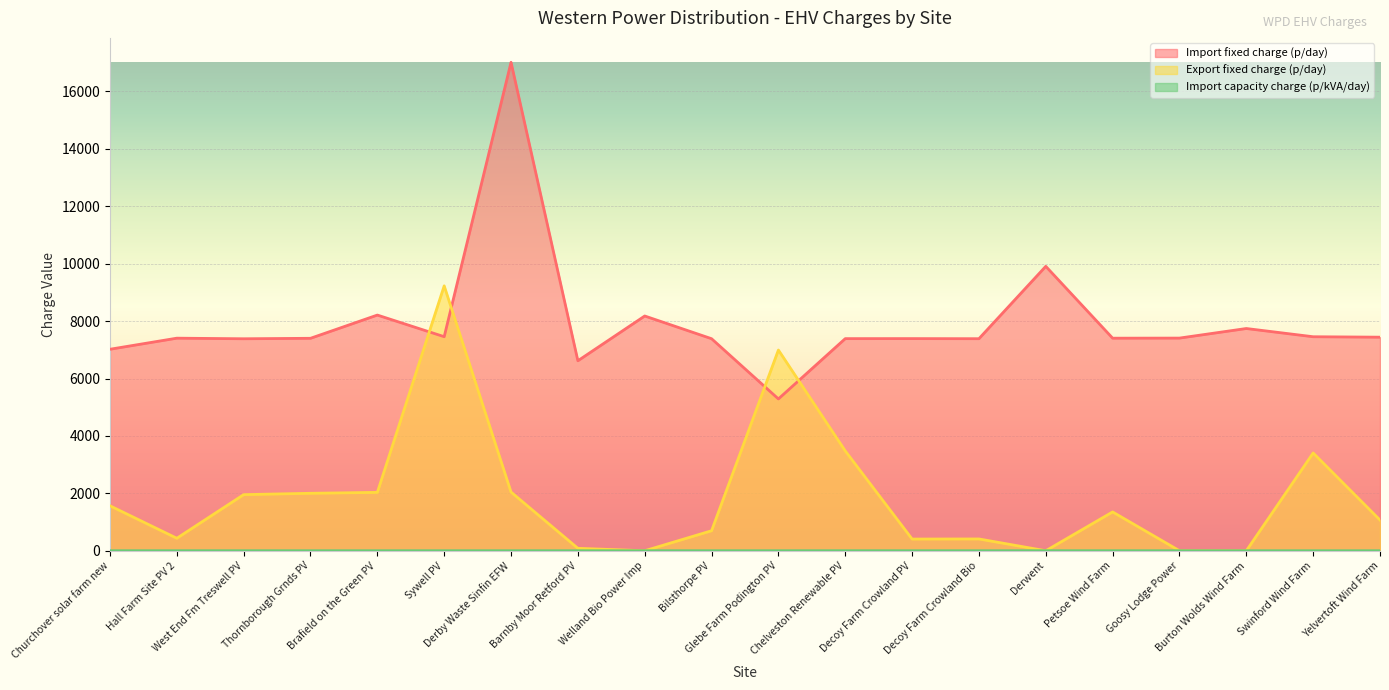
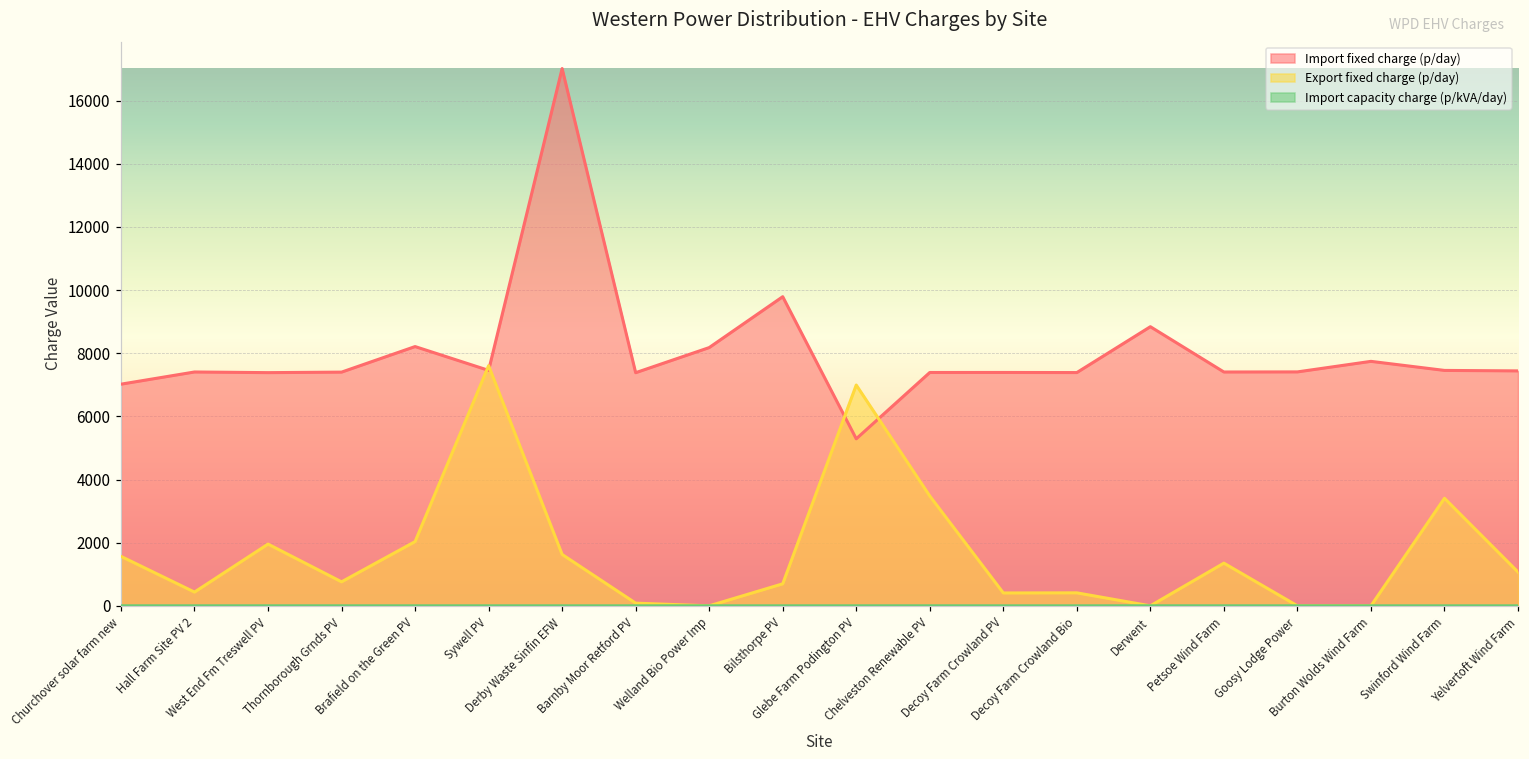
  {
    "Import fixed charge (p/day)": {
      "Churchover solar farm new": 7000,
      "Hall Farm Site PV 2": 7400,
      "West End Fm Treswell PV": 7400,
      "Thornborough Grnds PV": 7400,
      "Brafield on the Green PV": 8200,
      "Sywell PV": 7500,
      "Derby Waste Sinfin EFW": 17000,
-     "Barnby Moor Retford PV": 6600,
+     "Barnby Moor Retford PV": 7400,
      "Welland Bio Power Imp": 8200,
-     "Bilsthorpe PV": 7400,
+     "Bilsthorpe PV": 9800,
      "Glebe Farm Podington PV": 5300,
      "Chelveston Renewable PV": 7400,
      "Decoy Farm Crowland PV": 7400,
      "Decoy Farm Crowland Bio": 7400,
-     "Derwent": 9900,
+     "Derwent": 8800,
      "Petsoe Wind Farm": 7400,
      "Goosy Lodge Power": 7400,
      "Burton Wolds Wind Farm": 7700,
      "Swinford Wind Farm": 7500,
      "Yelvertoft Wind Farm": 7400
    },
    "Export fixed charge (p/day)": {
      "Churchover solar farm new": 1600,
      "Hall Farm Site PV 2": 400,
      "West End Fm Treswell PV": 2000,
-     "Thornborough Grnds PV": 2000,
+     "Thornborough Grnds PV": 800,
      "Brafield on the Green PV": 2000,
-     "Sywell PV": 9200,
-     "Derby Waste Sinfin EFW": 2000,
+     "Sywell PV": 7600,
+     "Derby Waste Sinfin EFW": 1600,
      "Bilsthorpe PV": 700,
      "Glebe Farm Podington PV": 7000,
      "Chelveston Renewable PV": 3500,
      "Decoy Farm Crowland PV": 400,
      "Decoy Farm Crowland Bio": 400,
      "Petsoe Wind Farm": 1400,
      "Swinford Wind Farm": 3400,
      "Yelvertoft Wind Farm": 1100
    },
    "Import capacity charge (p/kVA/day)": {
      "Churchover solar farm new": 0,
      "Hall Farm Site PV 2": 0,
      "West End Fm Treswell PV": 0,
      "Thornborough Grnds PV": 0,
      "Brafield on the Green PV": 0,
      "Sywell PV": 0,
      "Derby Waste Sinfin EFW": 0,
      "Bilsthorpe PV": 0,
      "Glebe Farm Podington PV": 0,
      "Chelveston Renewable PV": 0,
      "Decoy Farm Crowland PV": 0,
      "Decoy Farm Crowland Bio": 0,
      "Petsoe Wind Farm": 0,
      "Swinford Wind Farm": 0,
      "Yelvertoft Wind Farm": 0
    }
  }
